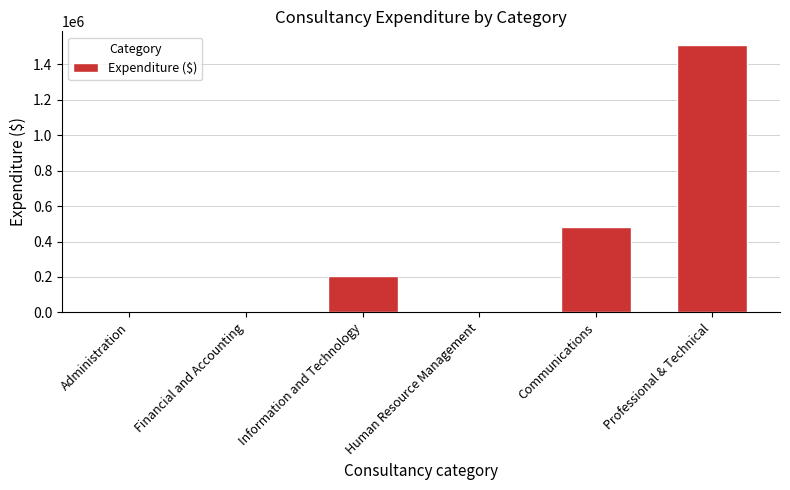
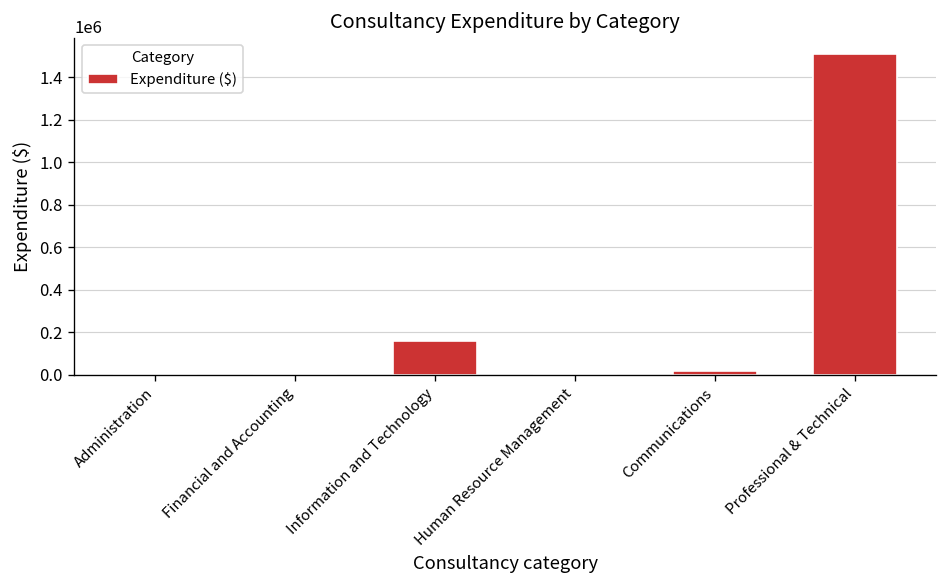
  {
    "Administration": 0,
    "Financial and Accounting": 0,
-   "Information and Technology": 210000,
+   "Information and Technology": 160000,
    "Human Resource Management": 0,
-   "Communications": 480000,
+   "Communications": 20000,
    "Professional & Technical": 1510000
  }
